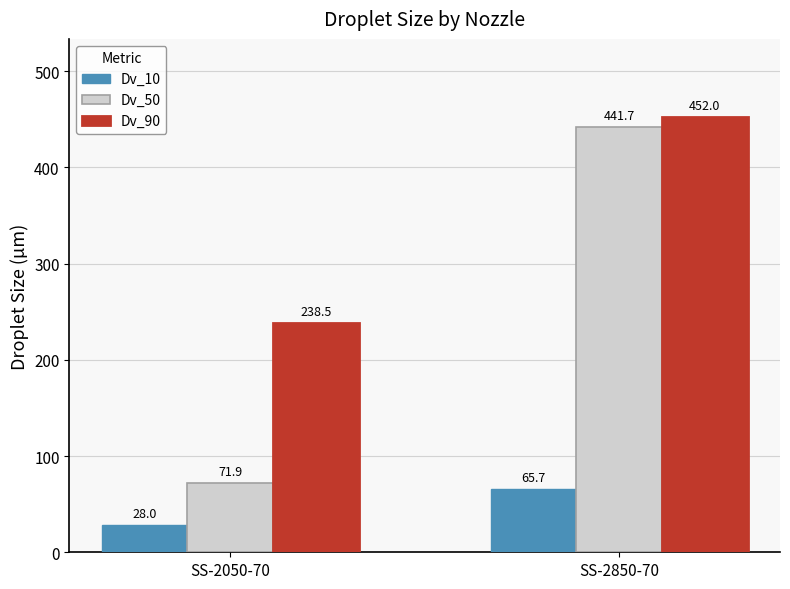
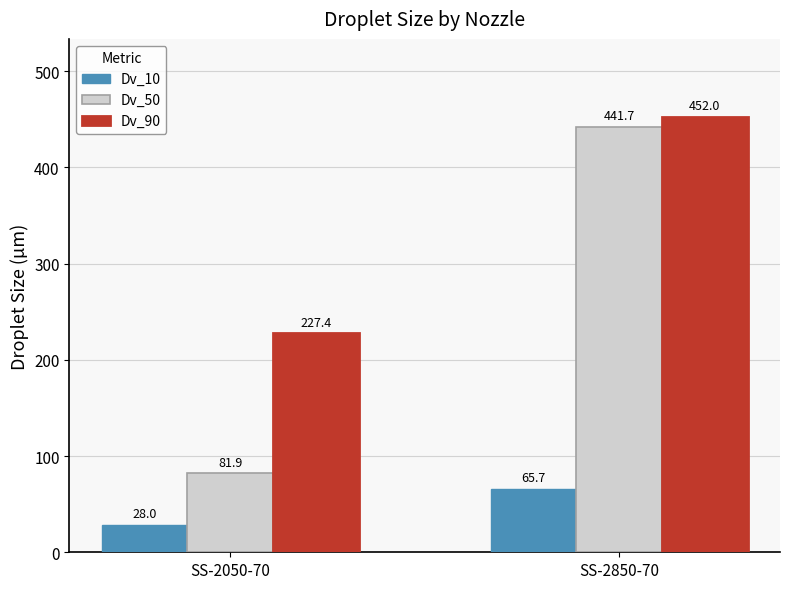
  {
    "Dv_10": {
      "SS-2050-70": 28.0,
      "SS-2850-70": 65.7
    },
    "Dv_50": {
-     "SS-2050-70": 71.9,
+     "SS-2050-70": 81.9,
      "SS-2850-70": 441.7
    },
    "Dv_90": {
-     "SS-2050-70": 238.5,
+     "SS-2050-70": 227.4,
      "SS-2850-70": 452.0
    }
  }
